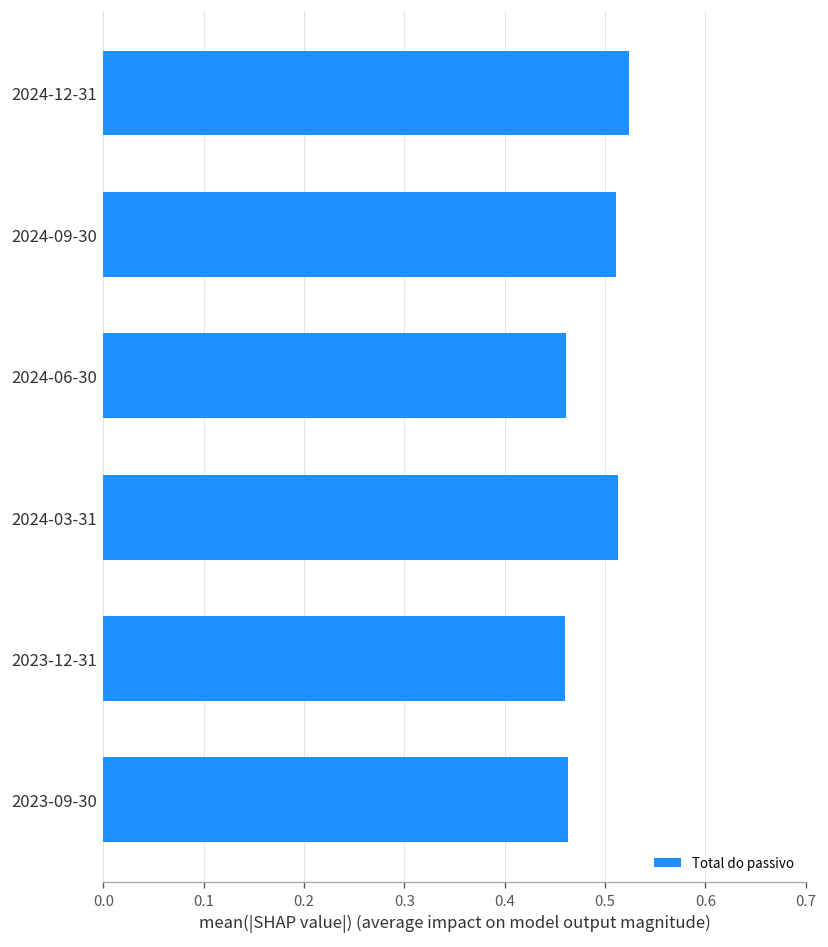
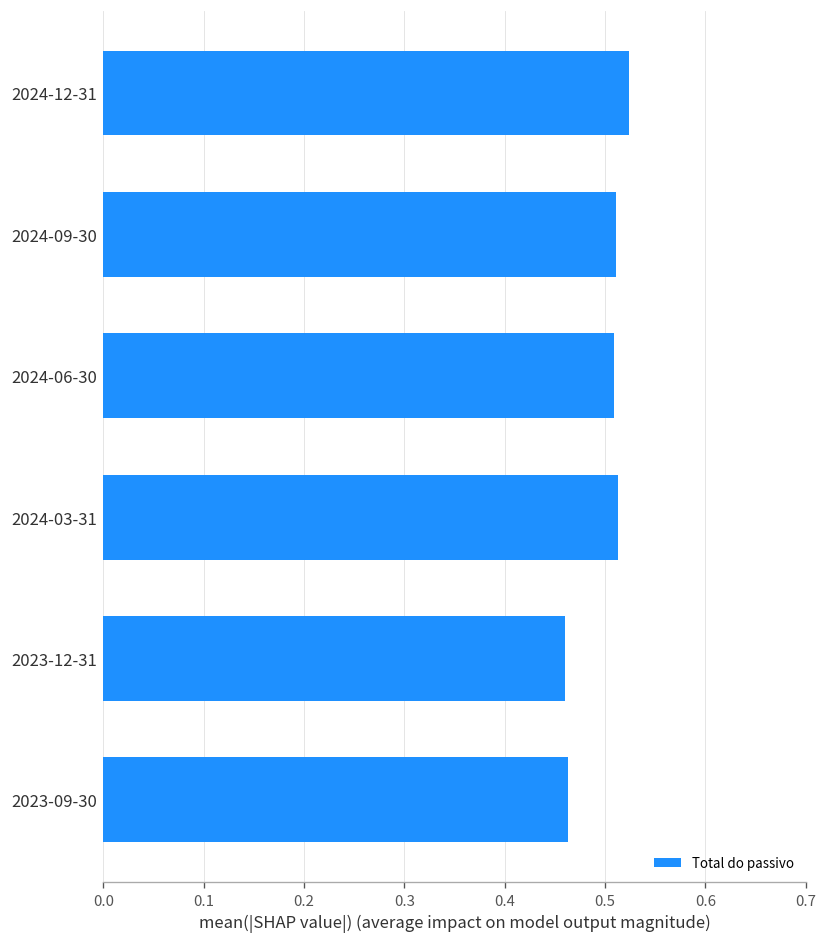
  {
    "2024-12-31": 0.52,
    "2024-09-30": 0.51,
-   "2024-06-30": 0.46,
+   "2024-06-30": 0.51,
    "2024-03-31": 0.51,
    "2023-12-31": 0.46,
    "2023-09-30": 0.46
  }
